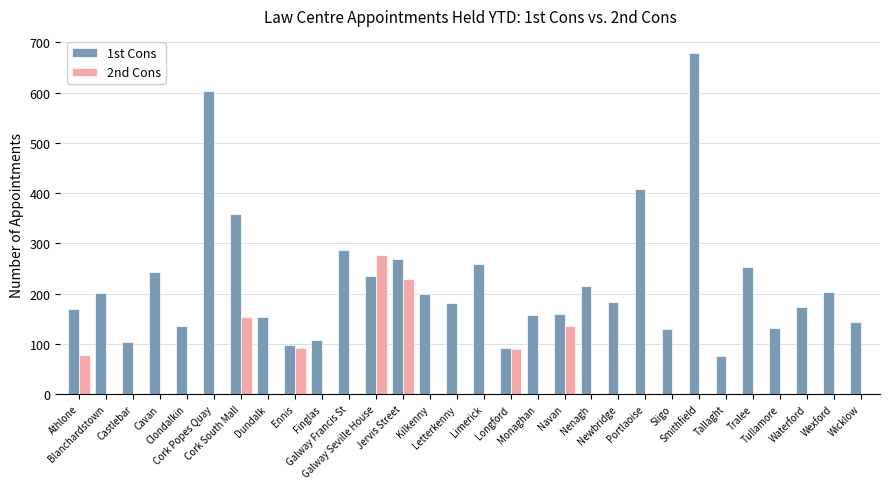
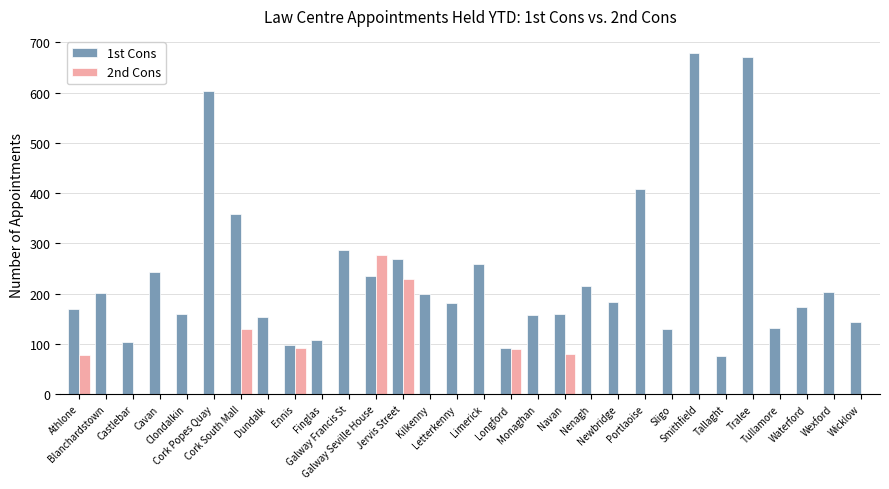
  {
    "1st Cons": {
      "Athlone": 170,
      "Blanchardstown": 200,
      "Castlebar": 100,
      "Cavan": 240,
-     "Clondalkin": 140,
+     "Clondalkin": 160,
      "Cork Popes Quay": 600,
      "Cork South Mall": 360,
      "Dundalk": 150,
      "Ennis": 100,
      "Finglas": 110,
      "Galway Francis St": 290,
      "Galway Seville House": 240,
      "Jervis Street": 270,
      "Kilkenny": 200,
      "Letterkenny": 180,
      "Limerick": 260,
      "Longford": 90,
      "Monaghan": 160,
      "Navan": 160,
      "Nenagh": 220,
      "Newbridge": 180,
      "Portlaoise": 410,
      "Sligo": 130,
      "Smithfield": 680,
      "Tallaght": 80,
-     "Tralee": 250,
+     "Tralee": 670,
      "Tullamore": 130,
      "Waterford": 170,
      "Wexford": 200,
      "Wicklow": 140
    },
    "2nd Cons": {
      "Athlone": 80,
      "Blanchardstown": 0,
      "Castlebar": 0,
      "Cavan": 0,
      "Clondalkin": 0,
      "Cork Popes Quay": 0,
-     "Cork South Mall": 150,
+     "Cork South Mall": 130,
      "Dundalk": 0,
      "Ennis": 90,
      "Finglas": 0,
      "Galway Francis St": 0,
      "Galway Seville House": 280,
      "Jervis Street": 230,
      "Kilkenny": 0,
      "Letterkenny": 0,
      "Limerick": 0,
      "Longford": 90,
      "Monaghan": 0,
-     "Navan": 140,
+     "Navan": 80,
      "Nenagh": 0,
      "Newbridge": 0,
      "Portlaoise": 0,
      "Sligo": 0,
      "Smithfield": 0,
      "Tallaght": 0,
      "Tralee": 0,
      "Tullamore": 0,
      "Waterford": 0,
      "Wexford": 0,
      "Wicklow": 0
    }
  }
